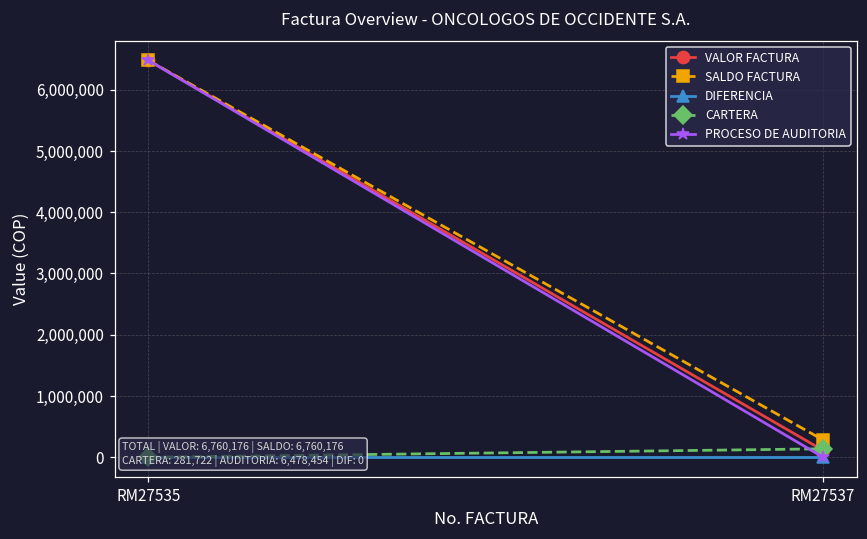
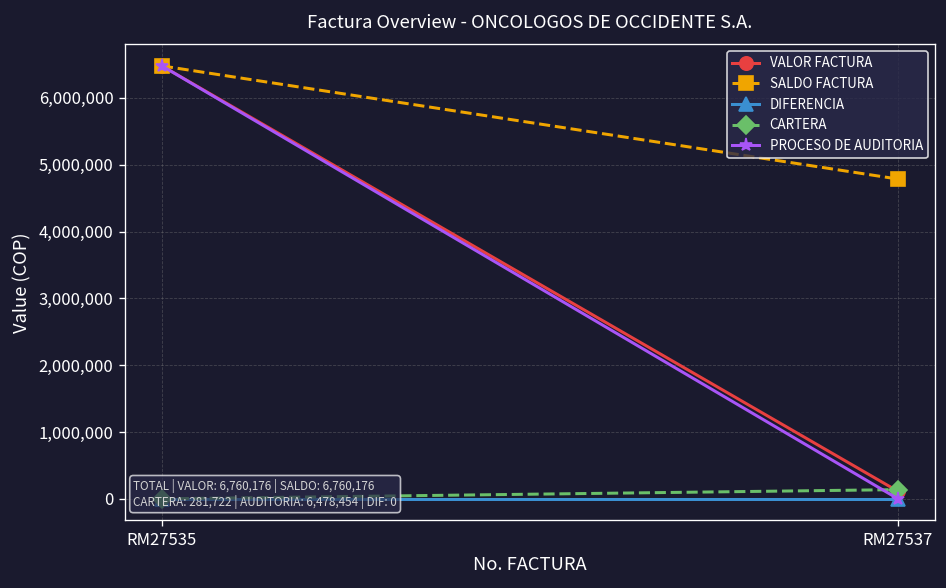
  {
    "SALDO FACTURA": {
-     "RM27537": "300,000"
+     "RM27537": "4,800,000"
    }
  }
